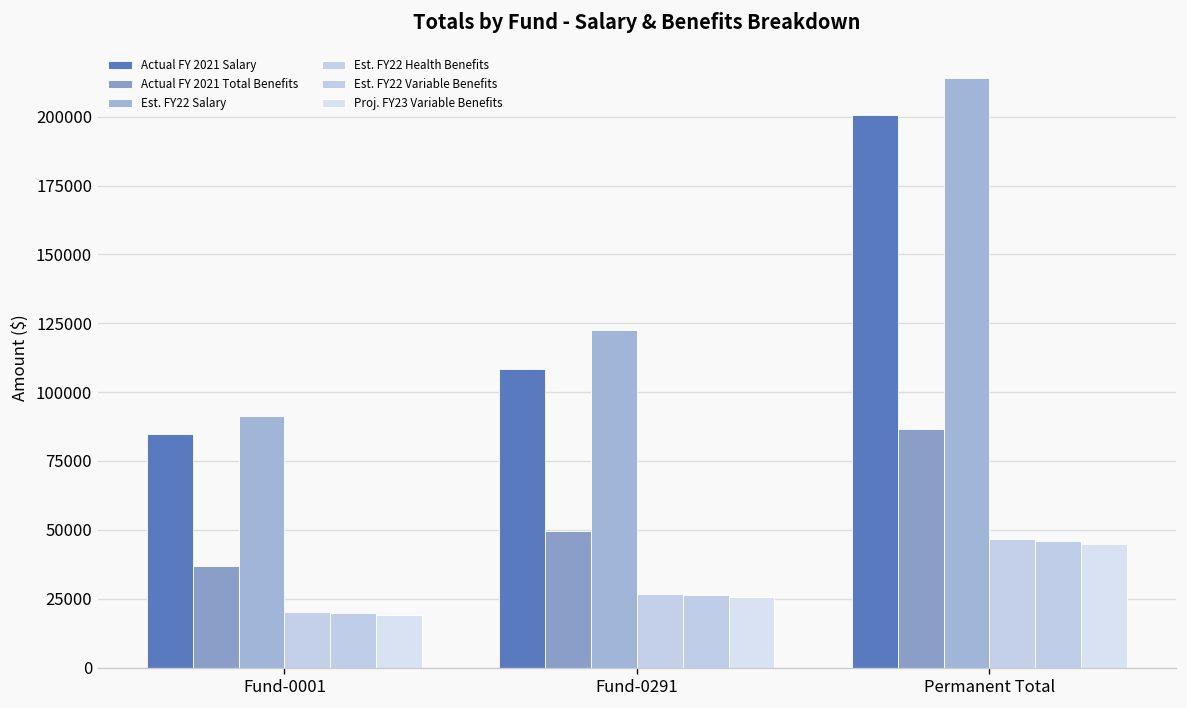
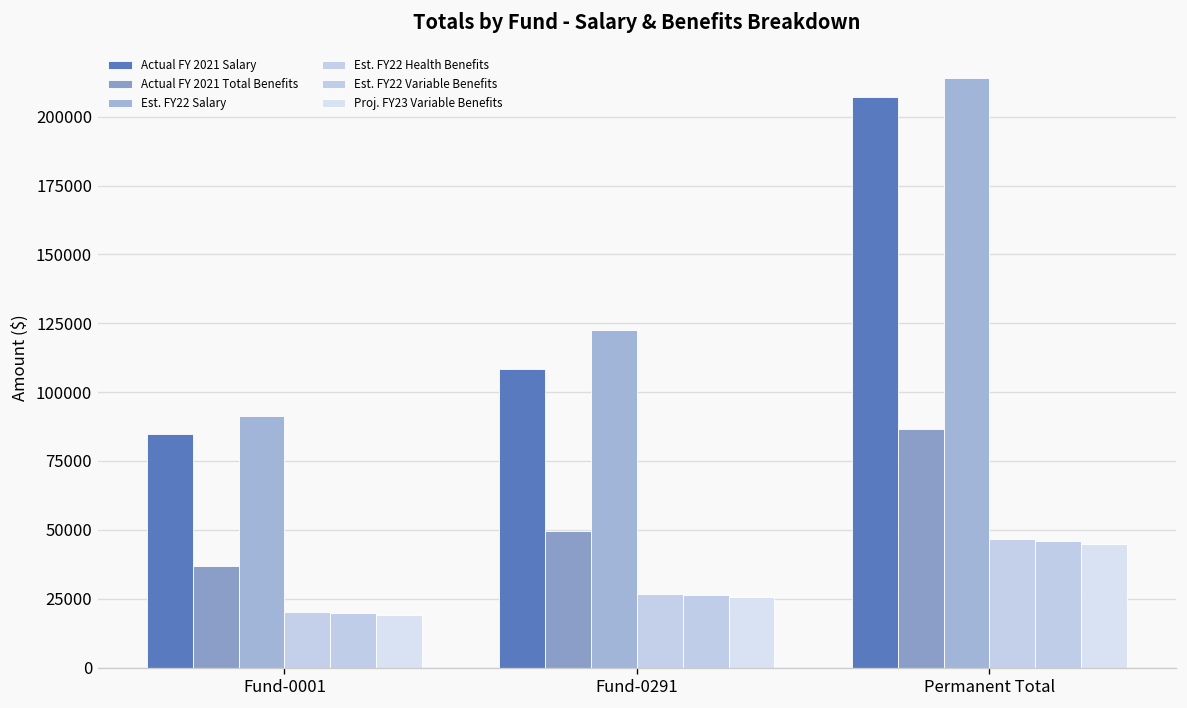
  {
    "Actual FY 2021 Salary": {
      "Fund-0001": 85000,
      "Fund-0291": 108000,
-     "Permanent Total": 201000
+     "Permanent Total": 207000
    }
  }
